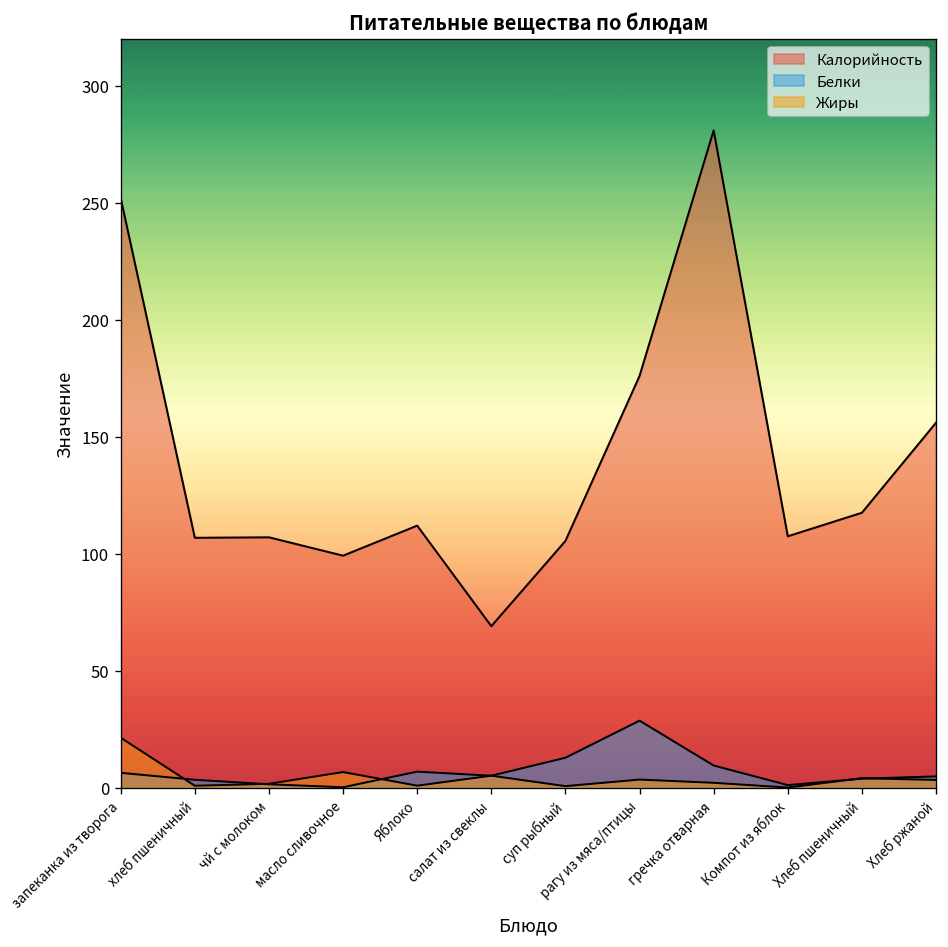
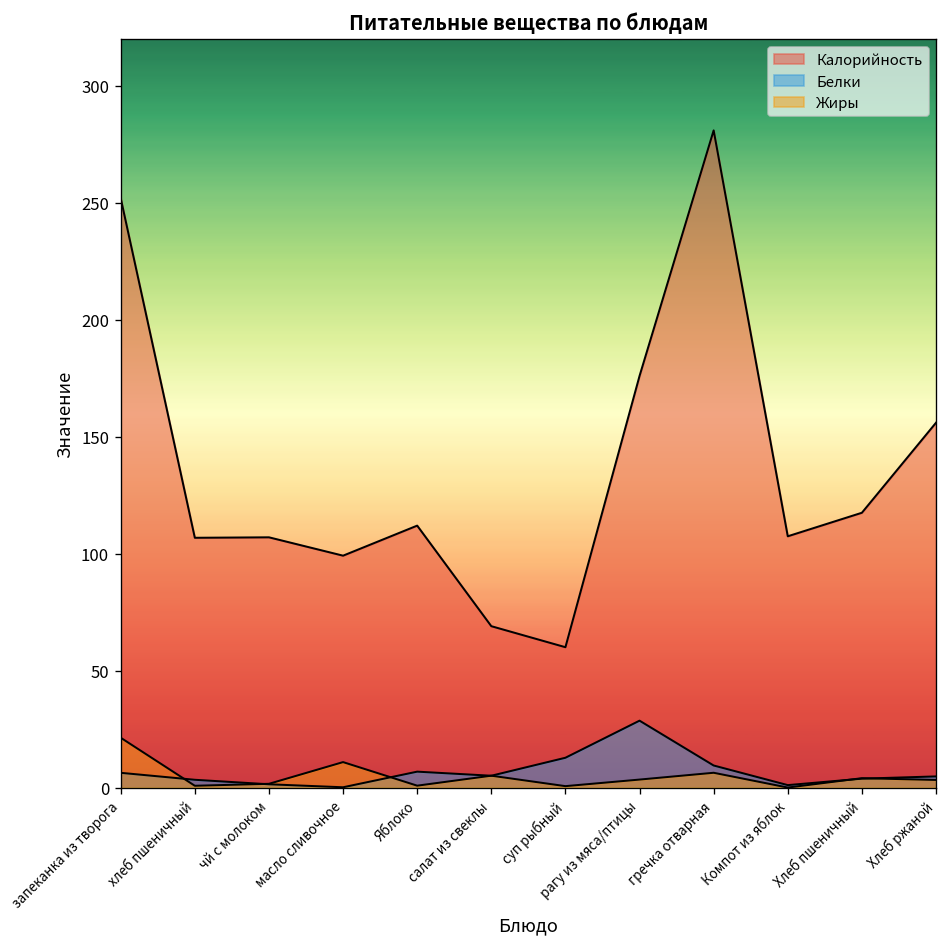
  {
    "Калорийность": {
      "запеканка из творога": 252,
      "хлеб пшеничный": 107,
      "чй с молоком": 107,
      "масло сливочное": 99,
      "Яблоко": 112,
      "салат из свеклы": 69,
-     "суп рыбный": 105,
+     "суп рыбный": 60,
      "рагу из мяса/птицы": 176,
      "гречка отварная": 281,
      "Компот из яблок": 107,
      "Хлеб пшеничный": 118,
      "Хлеб ржаной": 156
    },
    "Белки": {
      "запеканка из творога": 6,
      "хлеб пшеничный": 3,
      "масло сливочное": 0,
      "Яблоко": 7,
      "суп рыбный": 13,
      "рагу из мяса/птицы": 29,
      "гречка отварная": 9,
      "Хлеб ржаной": 5
    },
    "Жиры": {
      "запеканка из творога": 21,
      "хлеб пшеничный": 1,
-     "масло сливочное": 7,
+     "масло сливочное": 11,
      "Яблоко": 1,
      "суп рыбный": 1,
      "рагу из мяса/птицы": 3,
-     "гречка отварная": 2,
+     "гречка отварная": 6,
      "Хлеб ржаной": 3
    }
  }
